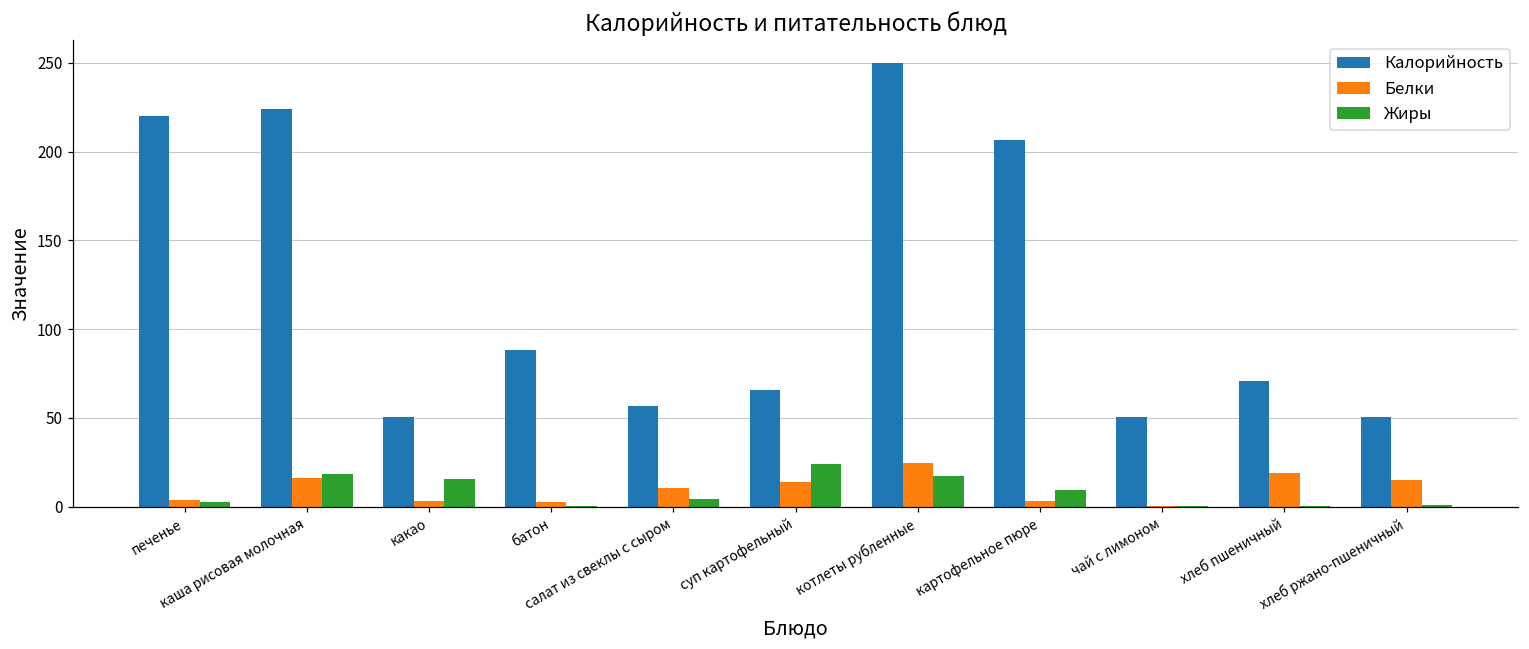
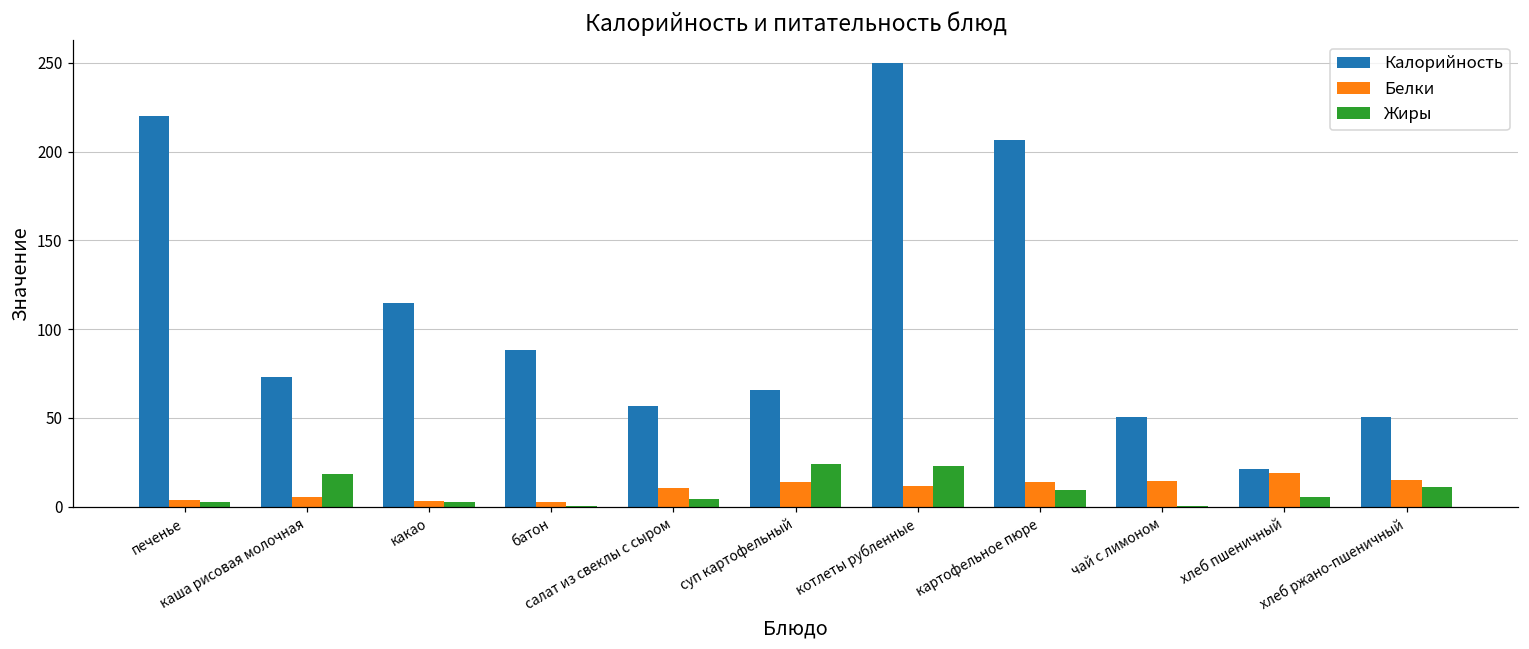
  {
    "Калорийность": {
      "печенье": 220,
-     "каша рисовая молочная": 224,
-     "какао": 50,
+     "каша рисовая молочная": 73,
+     "какао": 115,
      "батон": 88,
      "салат из свеклы с сыром": 57,
      "суп картофельный": 66,
      "котлеты рубленные": 250,
      "картофельное пюре": 207,
      "чай с лимоном": 51,
-     "хлеб пшеничный": 71,
+     "хлеб пшеничный": 21,
      "хлеб ржано-пшеничный": 51
    },
    "Белки": {
      "печенье": 4,
-     "каша рисовая молочная": 16,
+     "каша рисовая молочная": 5,
      "какао": 3,
      "батон": 3,
      "салат из свеклы с сыром": 10,
      "суп картофельный": 14,
-     "котлеты рубленные": 24,
-     "картофельное пюре": 3,
-     "чай с лимоном": 0,
+     "котлеты рубленные": 11,
+     "картофельное пюре": 14,
+     "чай с лимоном": 14,
      "хлеб пшеничный": 19,
      "хлеб ржано-пшеничный": 15
    },
    "Жиры": {
      "печенье": 3,
      "каша рисовая молочная": 19,
-     "какао": 16,
+     "какао": 3,
      "салат из свеклы с сыром": 4,
      "суп картофельный": 24,
-     "котлеты рубленные": 17,
+     "котлеты рубленные": 23,
      "картофельное пюре": 9,
-     "хлеб пшеничный": 0,
-     "хлеб ржано-пшеничный": 1
+     "хлеб пшеничный": 6,
+     "хлеб ржано-пшеничный": 11
    }
  }
